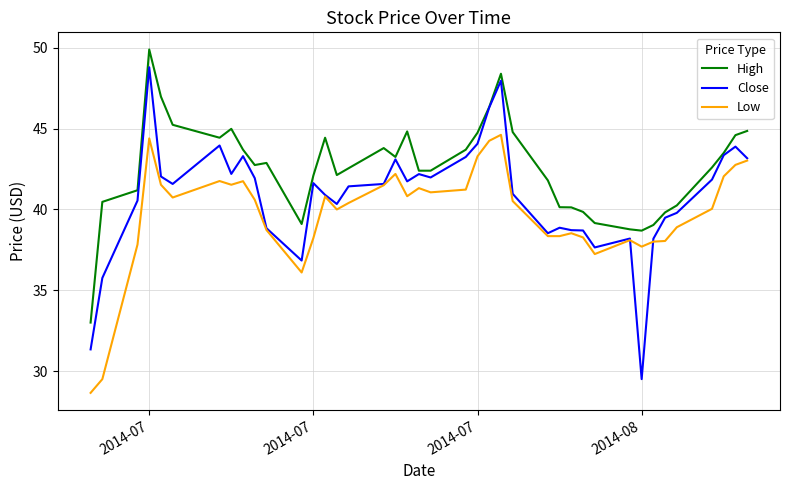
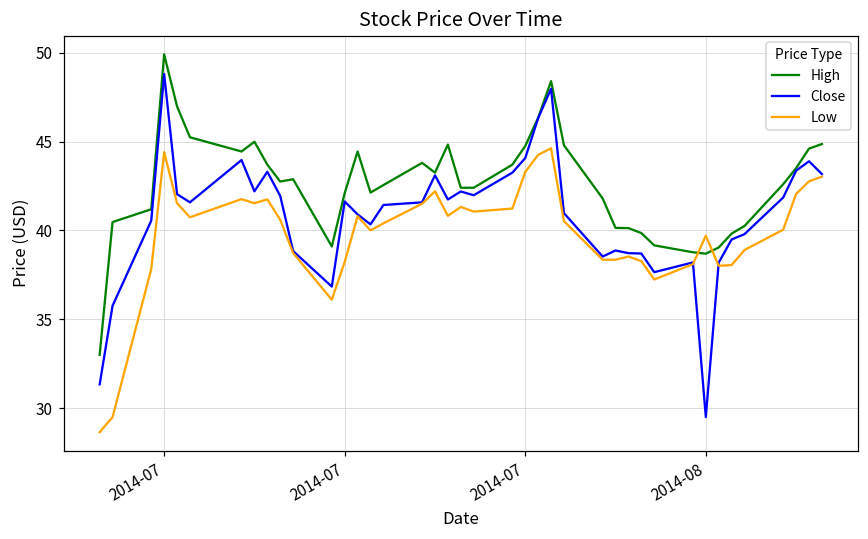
  {
    "High": {
      "2014-08": 38.7
    },
    "Close": {
      "2014-08": 29.5
    },
    "Low": {
-     "2014-08": 37.7
+     "2014-08": 39.7
    }
  }
